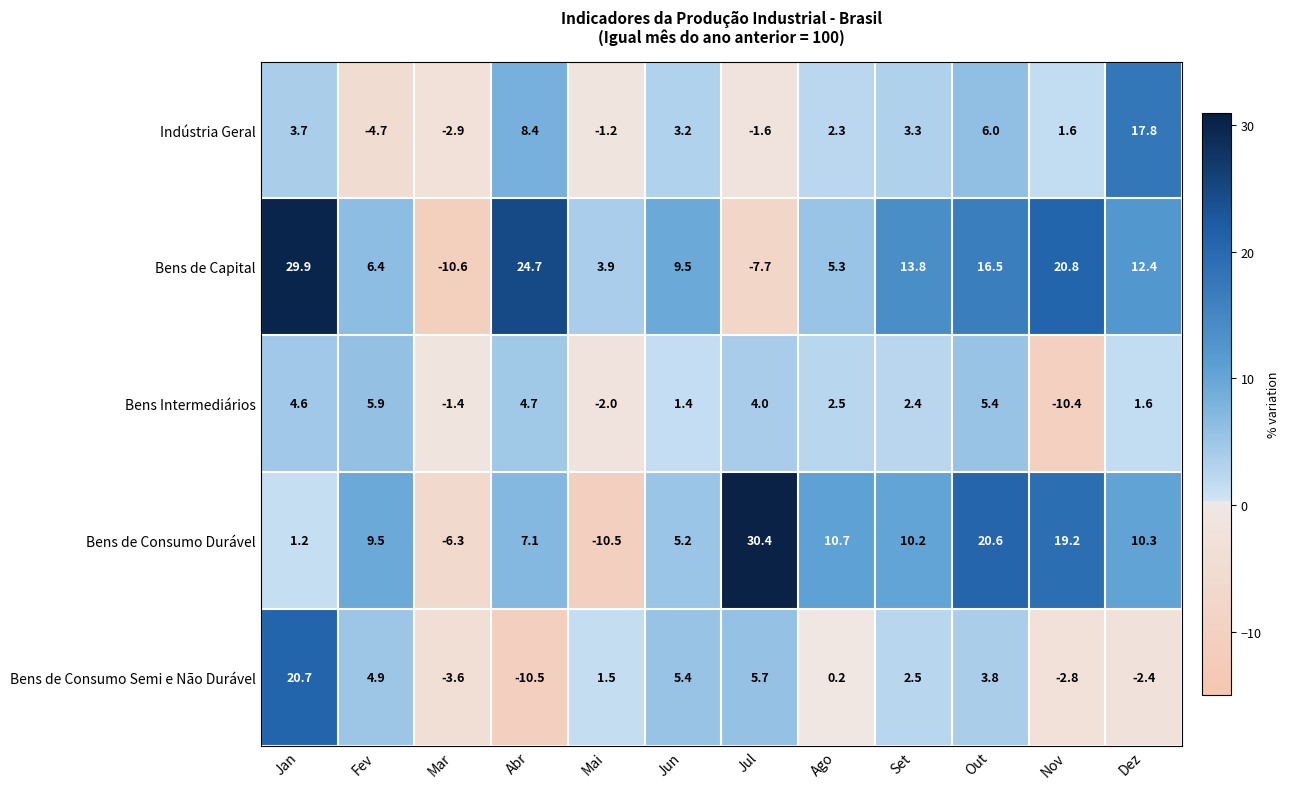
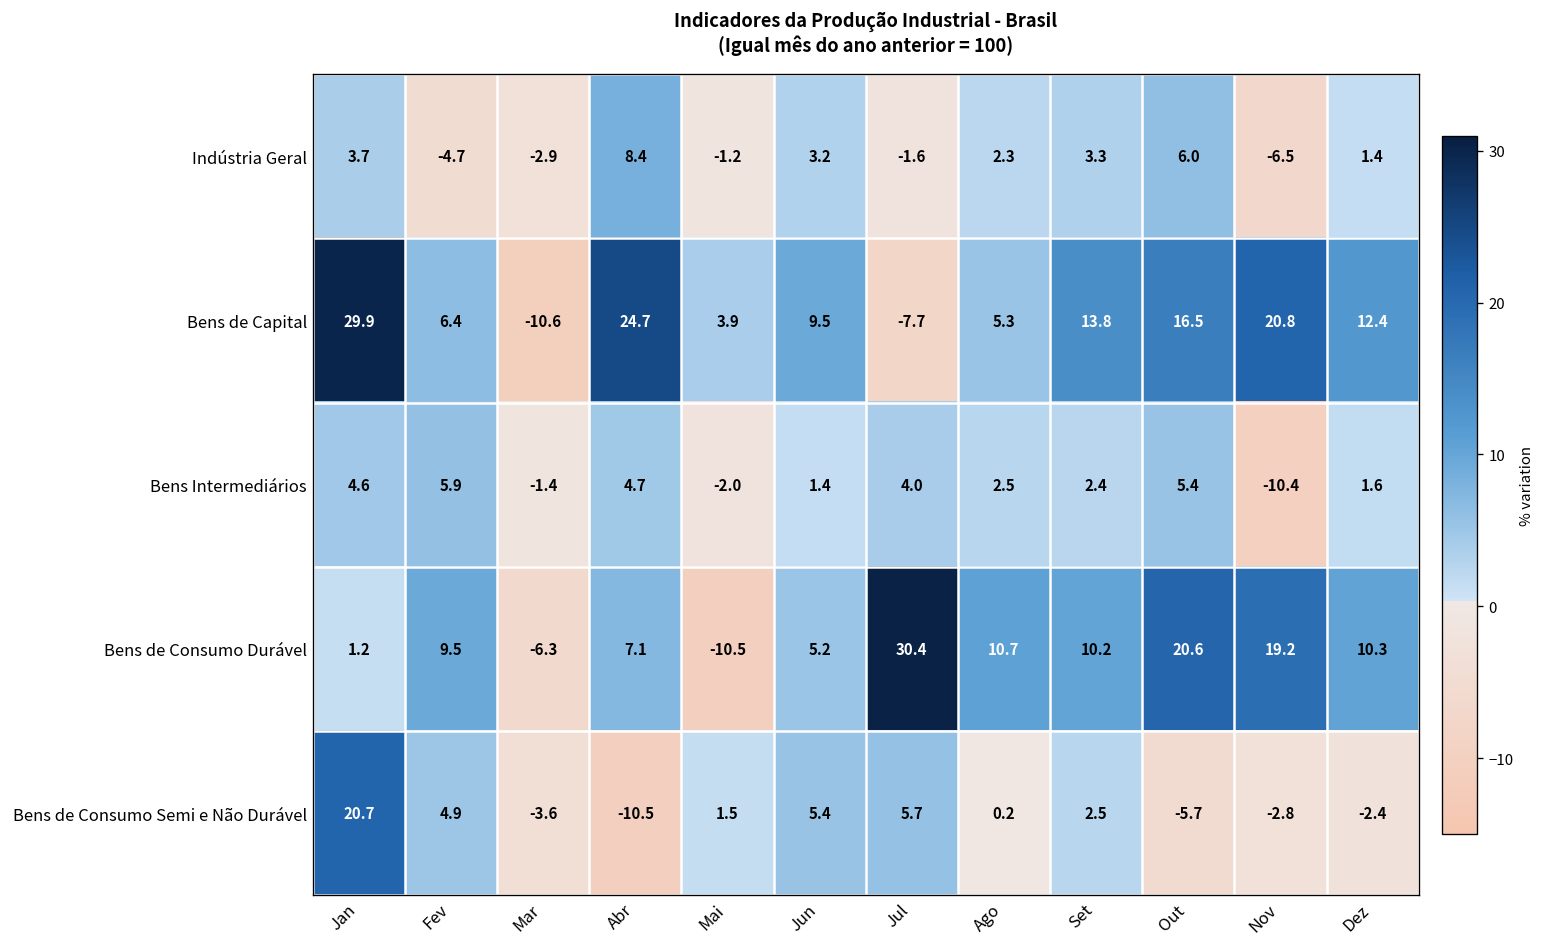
  {
    "Indústria Geral": {
      "Jan": 3.7,
      "Fev": -4.7,
      "Mar": -2.9,
      "Abr": 8.4,
      "Mai": -1.2,
      "Jun": 3.2,
      "Jul": -1.6,
      "Ago": 2.3,
      "Set": 3.3,
      "Out": 6.0,
-     "Nov": 1.6,
-     "Dez": 17.8
+     "Nov": -6.5,
+     "Dez": 1.4
    },
    "Bens de Capital": {
      "Jan": 29.9,
      "Fev": 6.4,
      "Mar": -10.6,
      "Abr": 24.7,
      "Mai": 3.9,
      "Jun": 9.5,
      "Jul": -7.7,
      "Ago": 5.3,
      "Set": 13.8,
      "Out": 16.5,
      "Nov": 20.8,
      "Dez": 12.4
    },
    "Bens Intermediários": {
      "Jan": 4.6,
      "Fev": 5.9,
      "Mar": -1.4,
      "Abr": 4.7,
      "Mai": -2.0,
      "Jun": 1.4,
      "Jul": 4.0,
      "Ago": 2.5,
      "Set": 2.4,
      "Out": 5.4,
      "Nov": -10.4,
      "Dez": 1.6
    },
    "Bens de Consumo Durável": {
      "Jan": 1.2,
      "Fev": 9.5,
      "Mar": -6.3,
      "Abr": 7.1,
      "Mai": -10.5,
      "Jun": 5.2,
      "Jul": 30.4,
      "Ago": 10.7,
      "Set": 10.2,
      "Out": 20.6,
      "Nov": 19.2,
      "Dez": 10.3
    },
    "Bens de Consumo Semi e Não Durável": {
      "Jan": 20.7,
      "Fev": 4.9,
      "Mar": -3.6,
      "Abr": -10.5,
      "Mai": 1.5,
      "Jun": 5.4,
      "Jul": 5.7,
      "Ago": 0.2,
      "Set": 2.5,
-     "Out": 3.8,
+     "Out": -5.7,
      "Nov": -2.8,
      "Dez": -2.4
    }
  }
